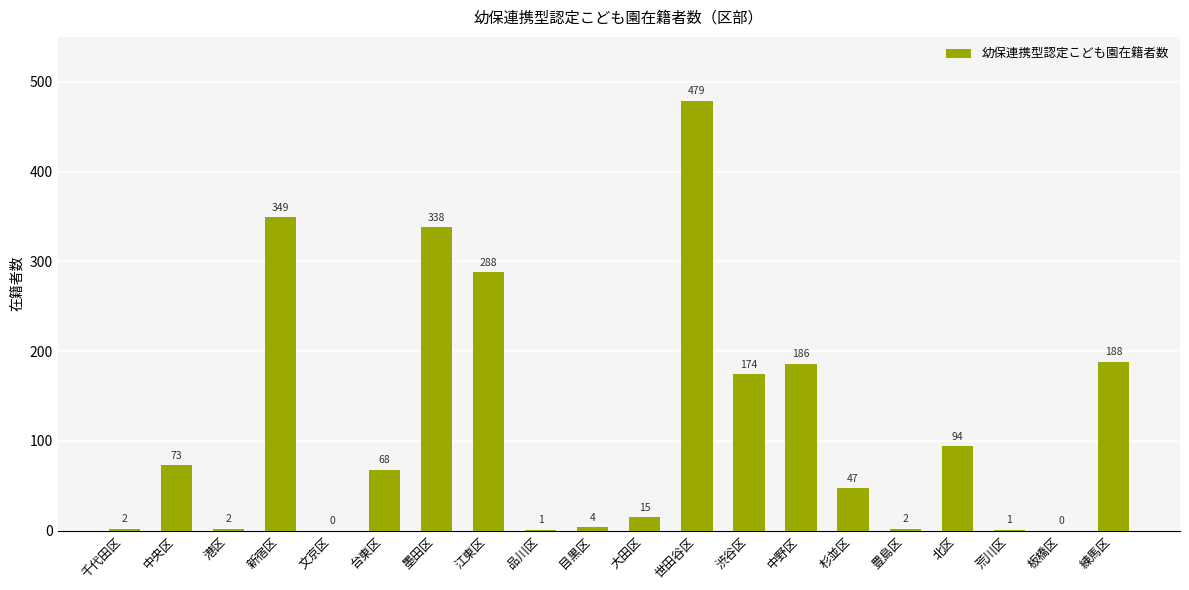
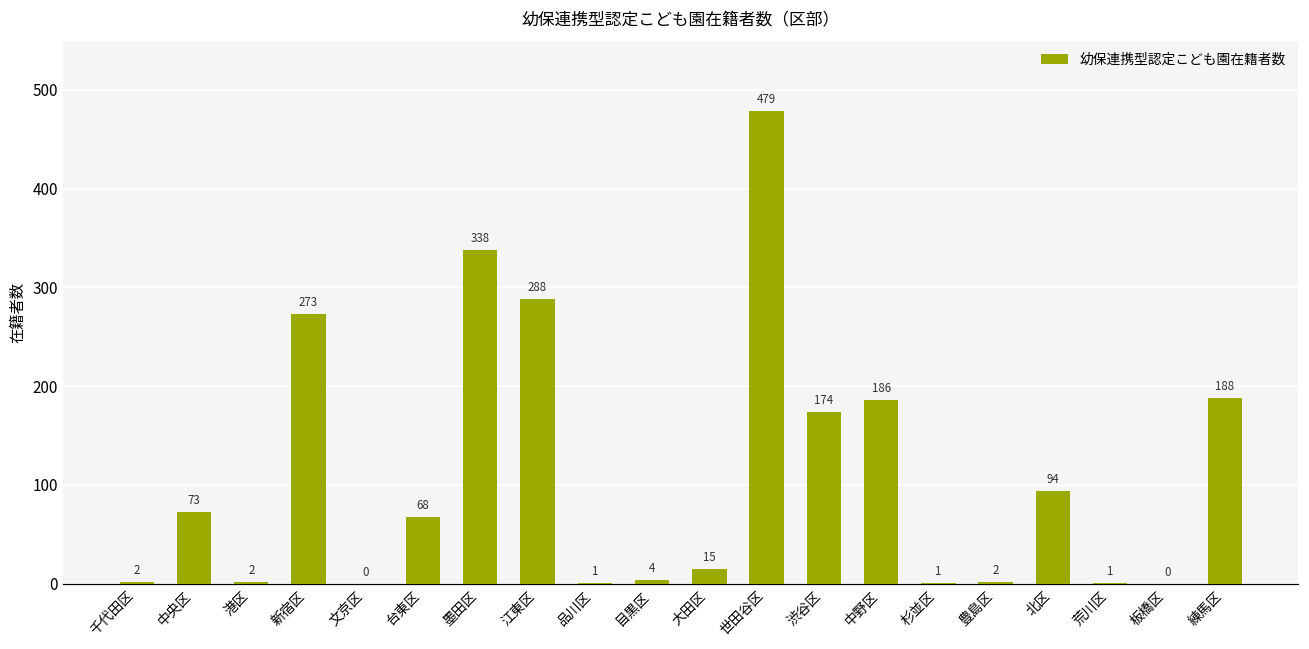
  {
    "千代田区": 2,
    "中央区": 73,
    "港区": 2,
-   "新宿区": 349,
+   "新宿区": 273,
    "文京区": 0,
    "台東区": 68,
    "墨田区": 338,
    "江東区": 288,
    "品川区": 1,
    "目黒区": 4,
    "大田区": 15,
    "世田谷区": 479,
    "渋谷区": 174,
    "中野区": 186,
-   "杉並区": 47,
+   "杉並区": 1,
    "豊島区": 2,
    "北区": 94,
    "荒川区": 1,
    "板橋区": 0,
    "練馬区": 188
  }
